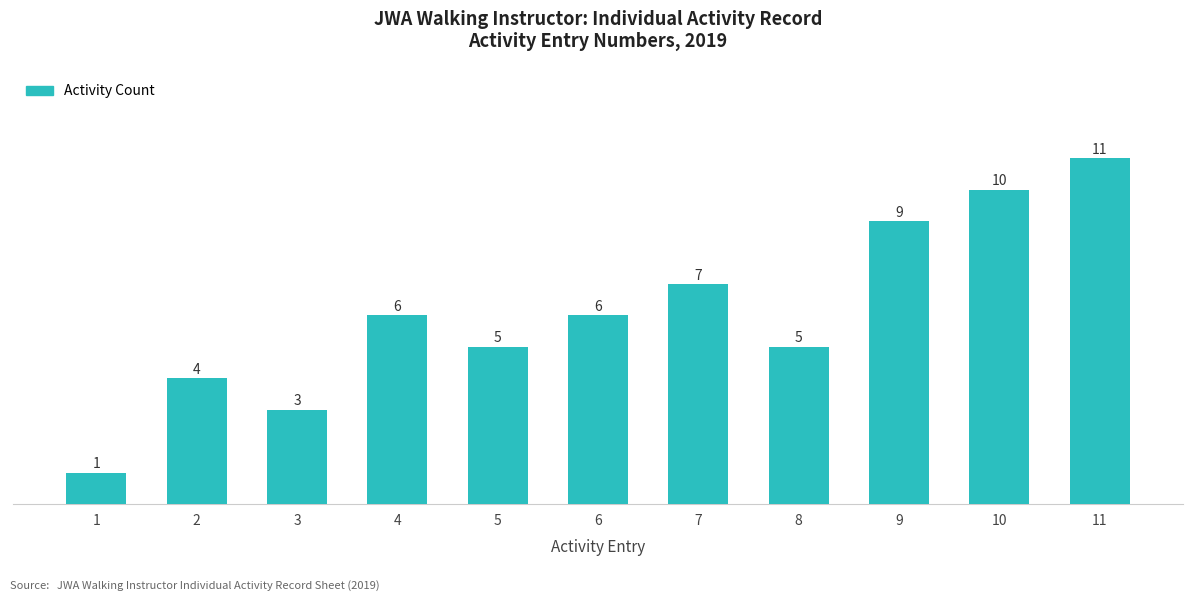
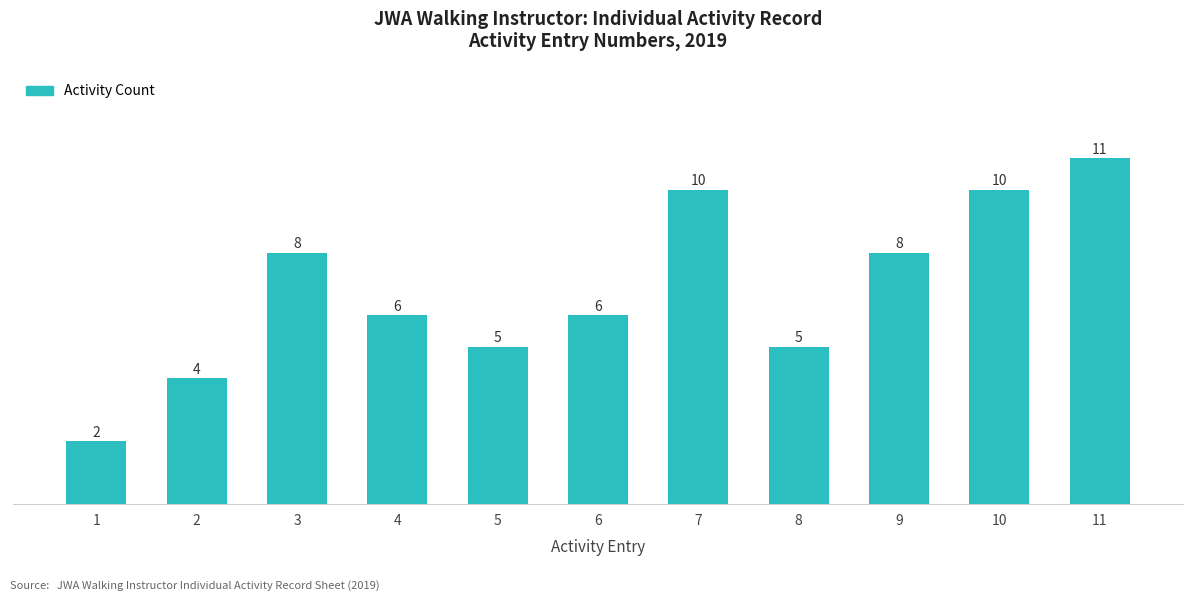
  {
-   "1": 1,
+   "1": 2,
    "2": 4,
-   "3": 3,
+   "3": 8,
    "4": 6,
    "5": 5,
    "6": 6,
-   "7": 7,
+   "7": 10,
    "8": 5,
-   "9": 9,
+   "9": 8,
    "10": 10,
    "11": 11
  }
